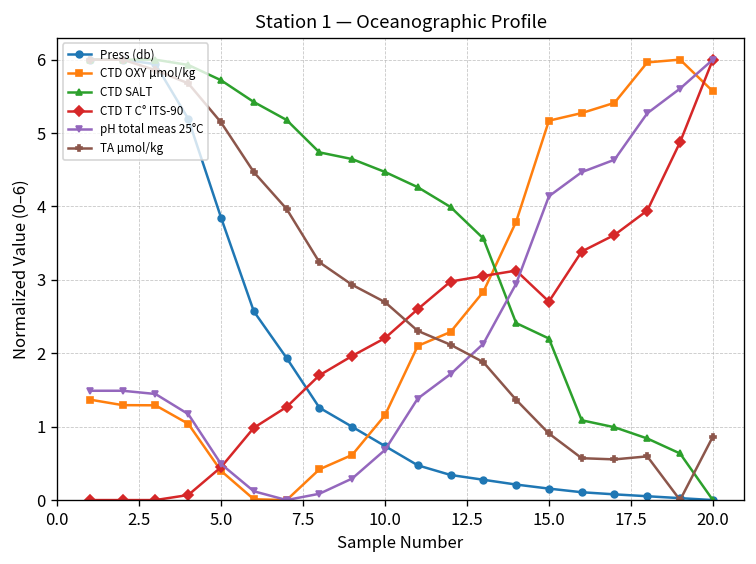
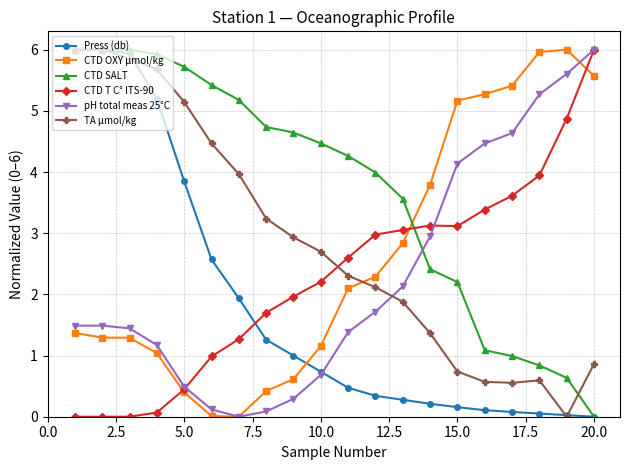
  {
    "Press (db)": {
      "5.0": 3.8,
      "10.0": 0.7,
      "15.0": 0.2
    },
    "CTD OXY µmol/kg": {
      "5.0": 0.4,
      "10.0": 1.2,
      "15.0": 5.2,
      "20.0": 5.6
    },
    "CTD SALT": {
      "5.0": 5.7,
      "10.0": 4.5,
      "15.0": 2.2
    },
    "CTD T C° ITS-90": {
      "5.0": 0.4,
      "10.0": 2.2,
-     "15.0": 2.7
+     "15.0": 3.1
    },
    "pH total meas 25°C": {
      "5.0": 0.5,
      "10.0": 0.7,
      "15.0": 4.1
    },
    "TA µmol/kg": {
      "5.0": 5.1,
      "10.0": 2.7,
-     "15.0": 0.9,
+     "15.0": 0.7,
      "20.0": 0.9
    }
  }
